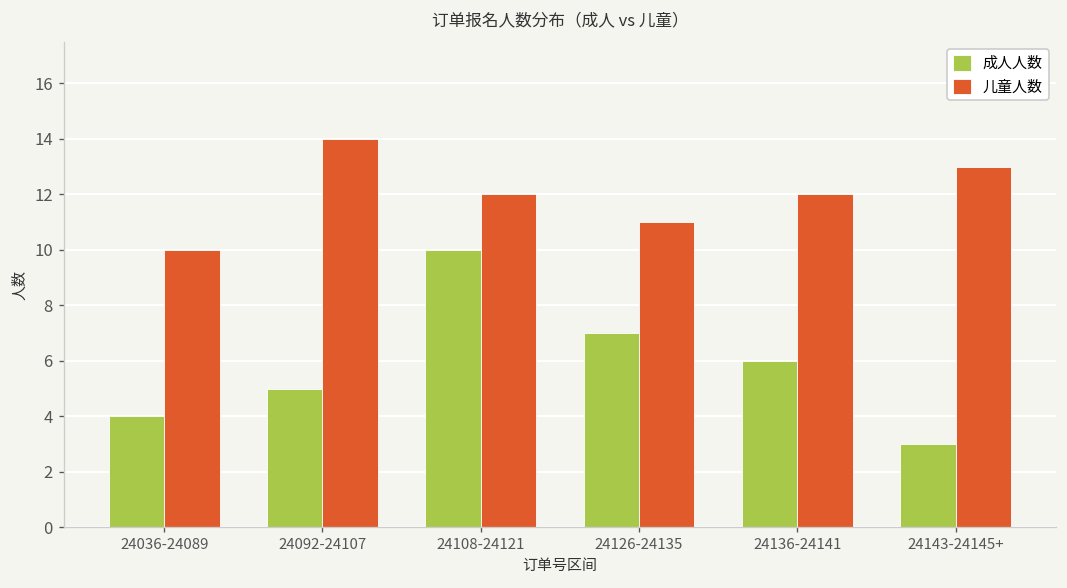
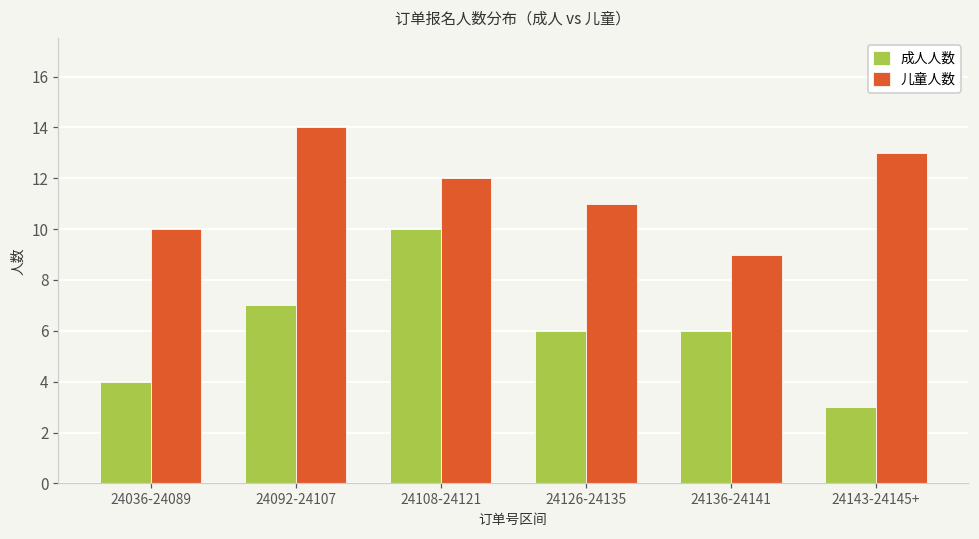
  {
    "成人人数": {
      "24036-24089": 4,
-     "24092-24107": 5,
+     "24092-24107": 7,
      "24108-24121": 10,
-     "24126-24135": 7,
+     "24126-24135": 6,
      "24136-24141": 6,
      "24143-24145+": 3
    },
    "儿童人数": {
      "24036-24089": 10,
      "24092-24107": 14,
      "24108-24121": 12,
      "24126-24135": 11,
-     "24136-24141": 12,
+     "24136-24141": 9,
      "24143-24145+": 13
    }
  }
